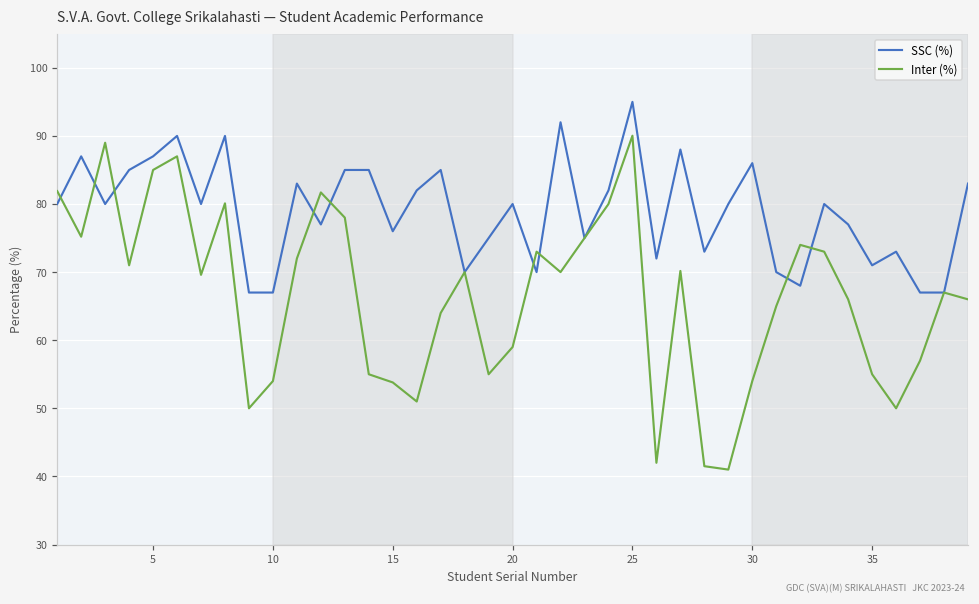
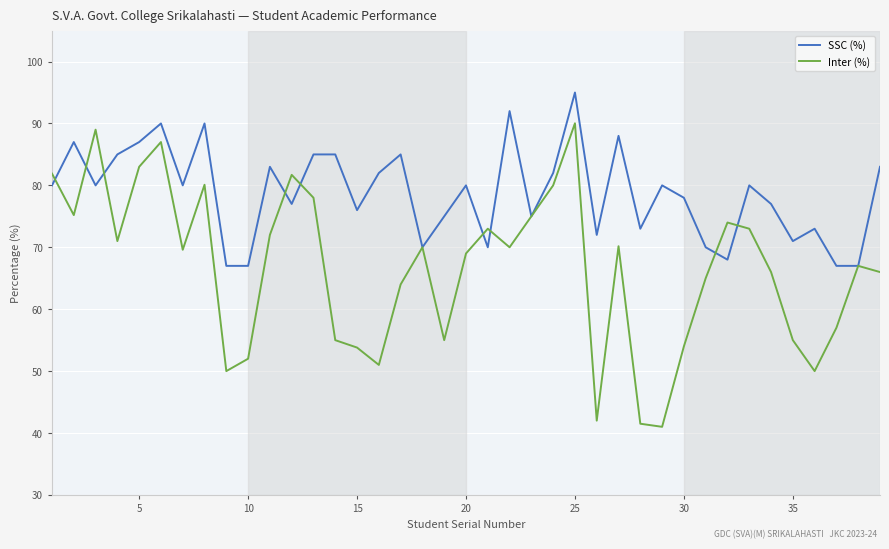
  {
    "SSC (%)": {
      "5": 87,
      "10": 67,
      "15": 76,
      "20": 80,
      "25": 95,
-     "30": 86,
+     "30": 78,
      "35": 71
    },
    "Inter (%)": {
-     "5": 85,
-     "10": 54,
+     "5": 83,
+     "10": 52,
      "15": 54,
-     "20": 59,
+     "20": 69,
      "25": 90,
      "30": 54,
      "35": 55
    }
  }
